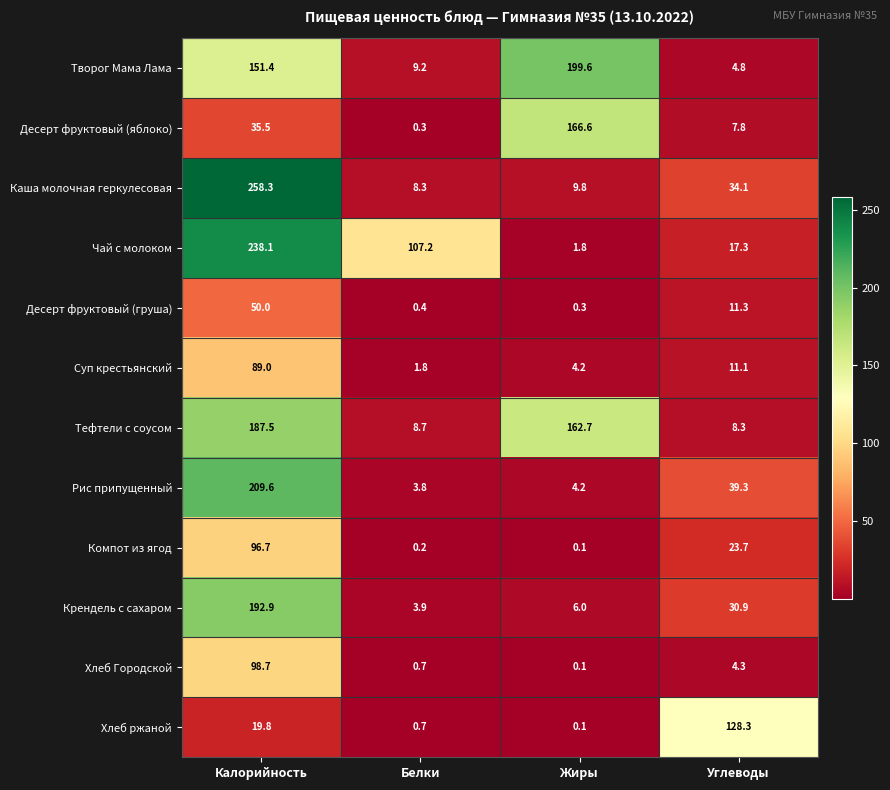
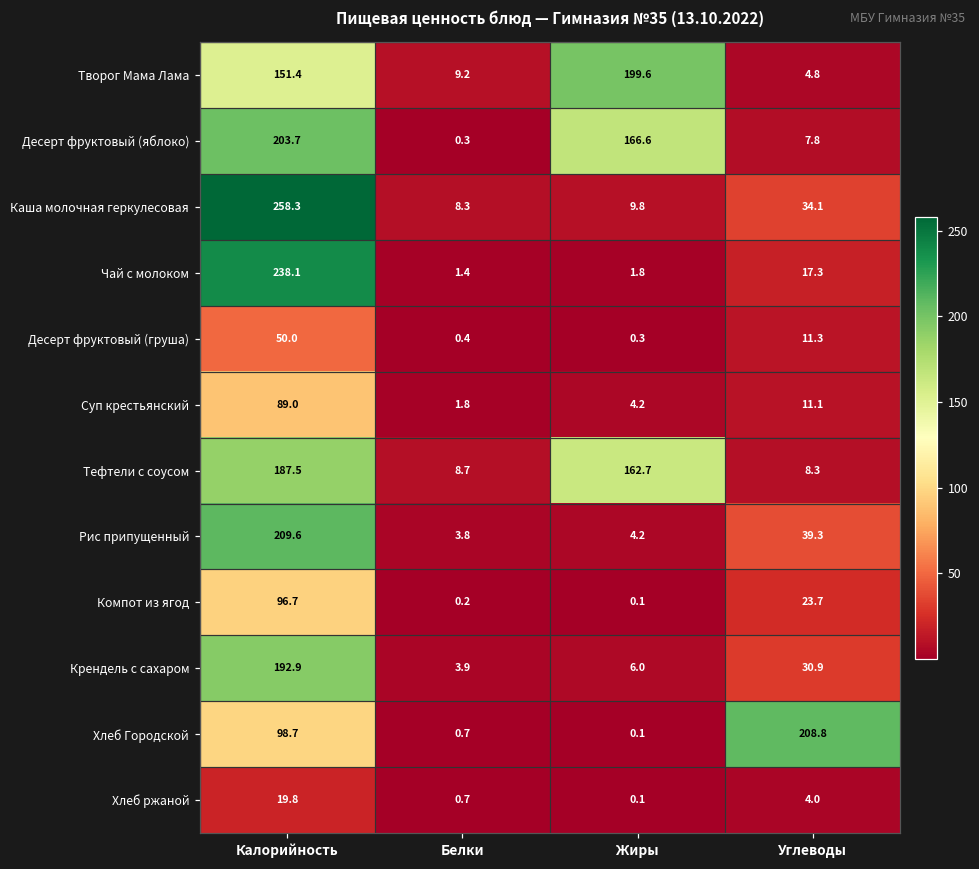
  {
    "Творог Мама Лама": {
      "Калорийность": 151.4,
      "Белки": 9.2,
      "Жиры": 199.6,
      "Углеводы": 4.8
    },
    "Десерт фруктовый (яблоко)": {
-     "Калорийность": 35.5,
+     "Калорийность": 203.7,
      "Белки": 0.3,
      "Жиры": 166.6,
      "Углеводы": 7.8
    },
    "Каша молочная геркулесовая": {
      "Калорийность": 258.3,
      "Белки": 8.3,
      "Жиры": 9.8,
      "Углеводы": 34.1
    },
    "Чай с молоком": {
      "Калорийность": 238.1,
-     "Белки": 107.2,
+     "Белки": 1.4,
      "Жиры": 1.8,
      "Углеводы": 17.3
    },
    "Десерт фруктовый (груша)": {
      "Калорийность": 50.0,
      "Белки": 0.4,
      "Жиры": 0.3,
      "Углеводы": 11.3
    },
    "Суп крестьянский": {
      "Калорийность": 89.0,
      "Белки": 1.8,
      "Жиры": 4.2,
      "Углеводы": 11.1
    },
    "Тефтели с соусом": {
      "Калорийность": 187.5,
      "Белки": 8.7,
      "Жиры": 162.7,
      "Углеводы": 8.3
    },
    "Рис припущенный": {
      "Калорийность": 209.6,
      "Белки": 3.8,
      "Жиры": 4.2,
      "Углеводы": 39.3
    },
    "Компот из ягод": {
      "Калорийность": 96.7,
      "Белки": 0.2,
      "Жиры": 0.1,
      "Углеводы": 23.7
    },
    "Крендель с сахаром": {
      "Калорийность": 192.9,
      "Белки": 3.9,
      "Жиры": 6.0,
      "Углеводы": 30.9
    },
    "Хлеб Городской": {
      "Калорийность": 98.7,
      "Белки": 0.7,
      "Жиры": 0.1,
-     "Углеводы": 4.3
+     "Углеводы": 208.8
    },
    "Хлеб ржаной": {
      "Калорийность": 19.8,
      "Белки": 0.7,
      "Жиры": 0.1,
-     "Углеводы": 128.3
+     "Углеводы": 4.0
    }
  }
